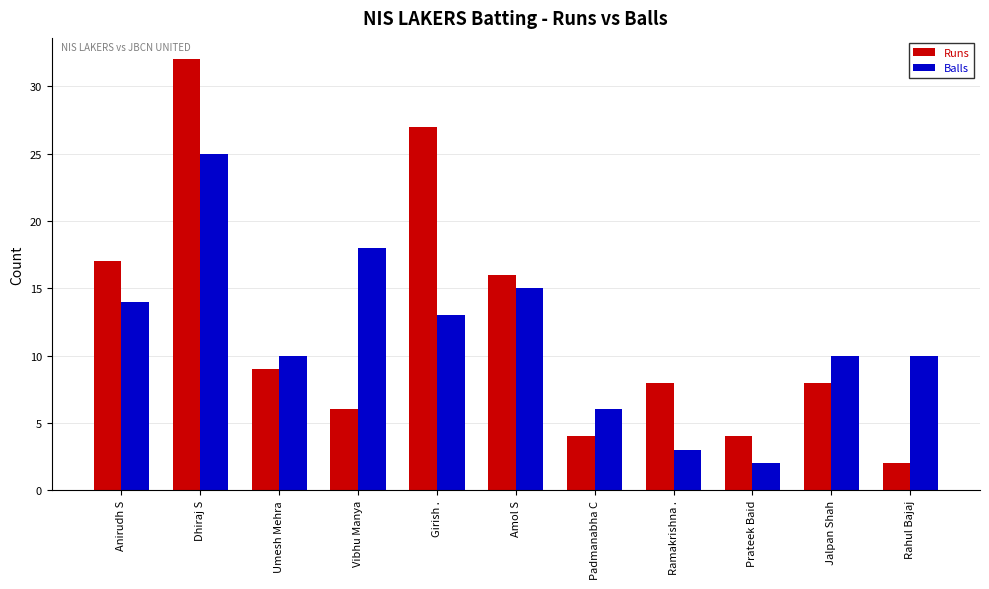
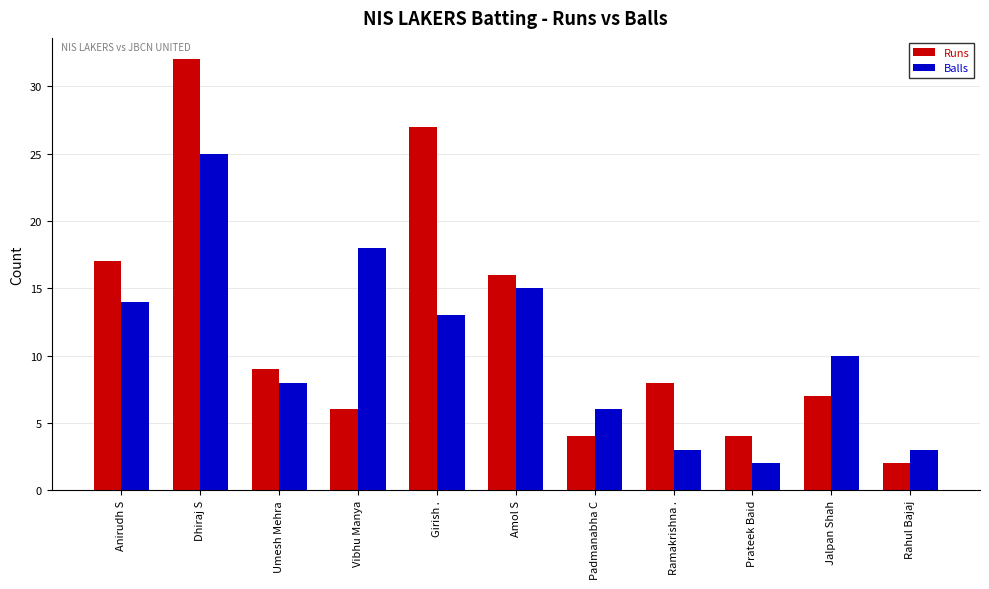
  {
    "Runs": {
      "Anirudh S": 17,
      "Dhiraj S": 32,
      "Umesh Mehra": 9,
      "Vibhu Manya": 6,
      "Girish .": 27,
      "Amol S": 16,
      "Padmanabha C": 4,
      "Ramakrishna .": 8,
      "Prateek Baid": 4,
-     "Jalpan Shah": 8,
+     "Jalpan Shah": 7,
      "Rahul Bajaj": 2
    },
    "Balls": {
      "Anirudh S": 14,
      "Dhiraj S": 25,
-     "Umesh Mehra": 10,
+     "Umesh Mehra": 8,
      "Vibhu Manya": 18,
      "Girish .": 13,
      "Amol S": 15,
      "Padmanabha C": 6,
      "Ramakrishna .": 3,
      "Prateek Baid": 2,
      "Jalpan Shah": 10,
-     "Rahul Bajaj": 10
+     "Rahul Bajaj": 3
    }
  }
